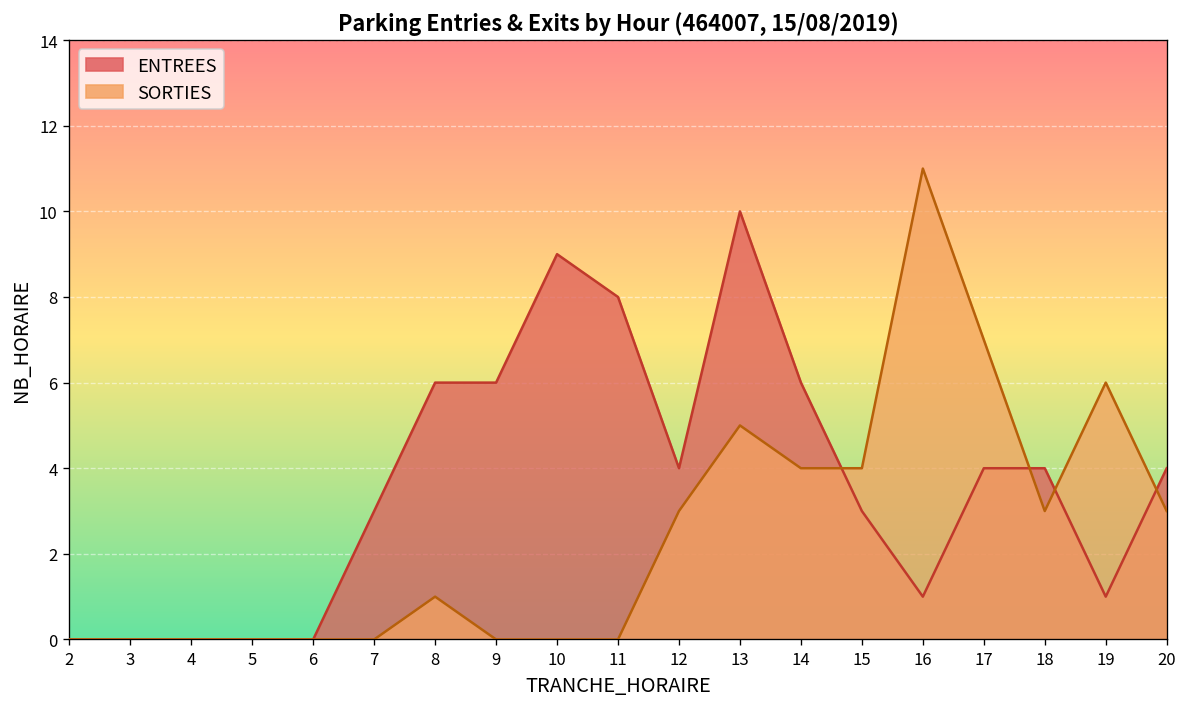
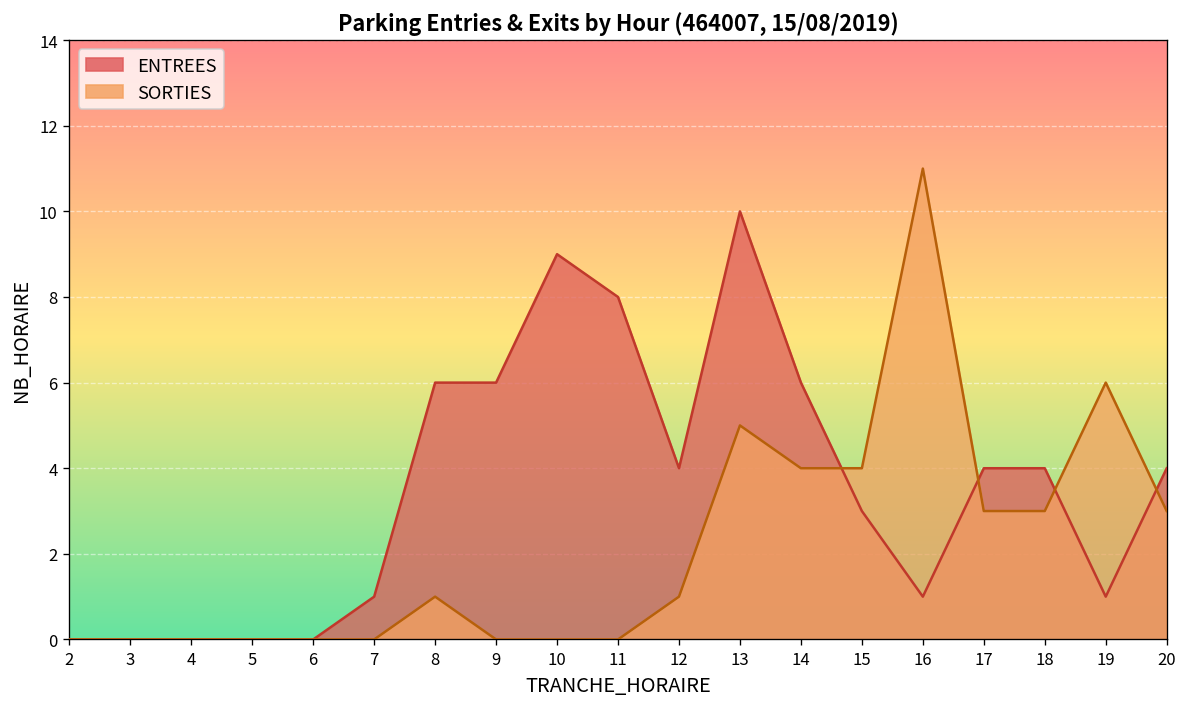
  {
    "ENTREES": {
-     "7": 3,
+     "7": 1,
      "8": 6,
      "9": 6,
      "10": 9,
      "11": 8,
      "12": 4,
      "13": 10,
      "14": 6,
      "15": 3,
      "16": 1,
      "17": 4,
      "18": 4,
      "19": 1,
      "20": 4
    },
    "SORTIES": {
      "7": 0,
      "8": 1,
      "9": 0,
      "10": 0,
      "11": 0,
-     "12": 3,
+     "12": 1,
      "13": 5,
      "14": 4,
      "15": 4,
      "16": 11,
-     "17": 7,
+     "17": 3,
      "18": 3,
      "19": 6,
      "20": 3
    }
  }
